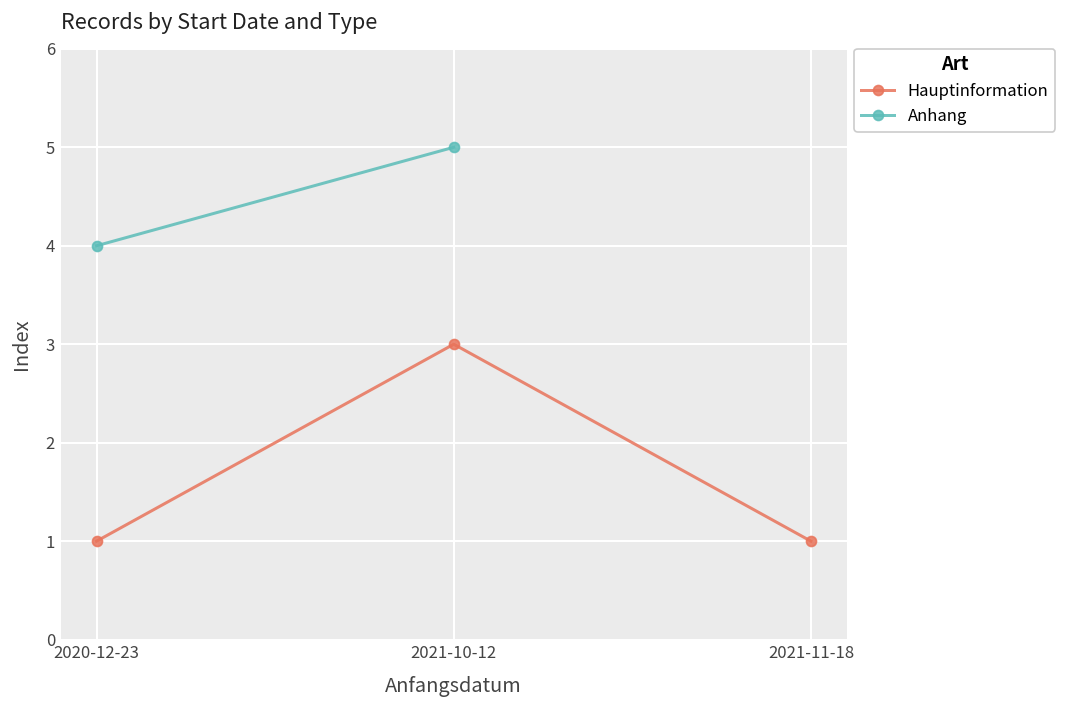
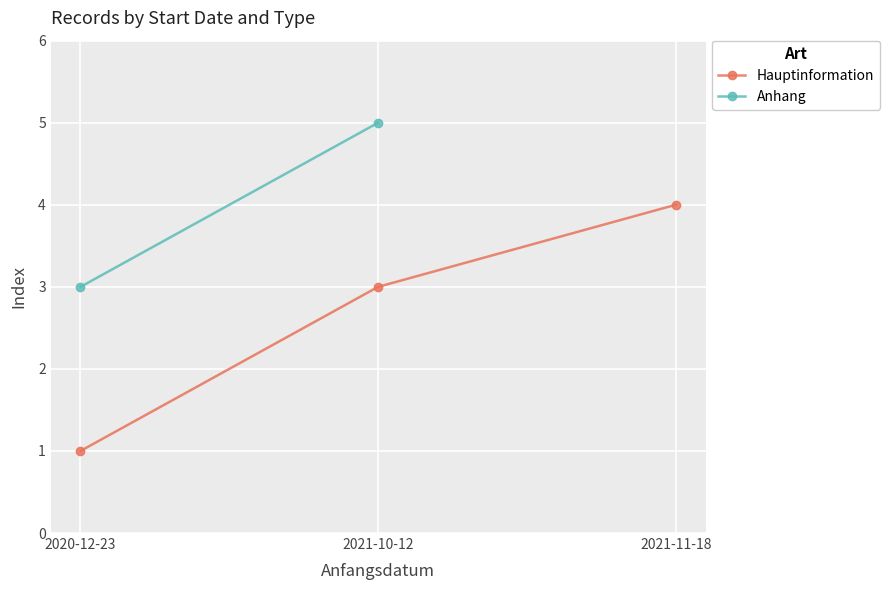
  {
    "Hauptinformation": {
      "2020-12-23": 1,
      "2021-10-12": 3,
-     "2021-11-18": 1
+     "2021-11-18": 4
    },
    "Anhang": {
-     "2020-12-23": 4,
+     "2020-12-23": 3,
      "2021-10-12": 5
    }
  }
